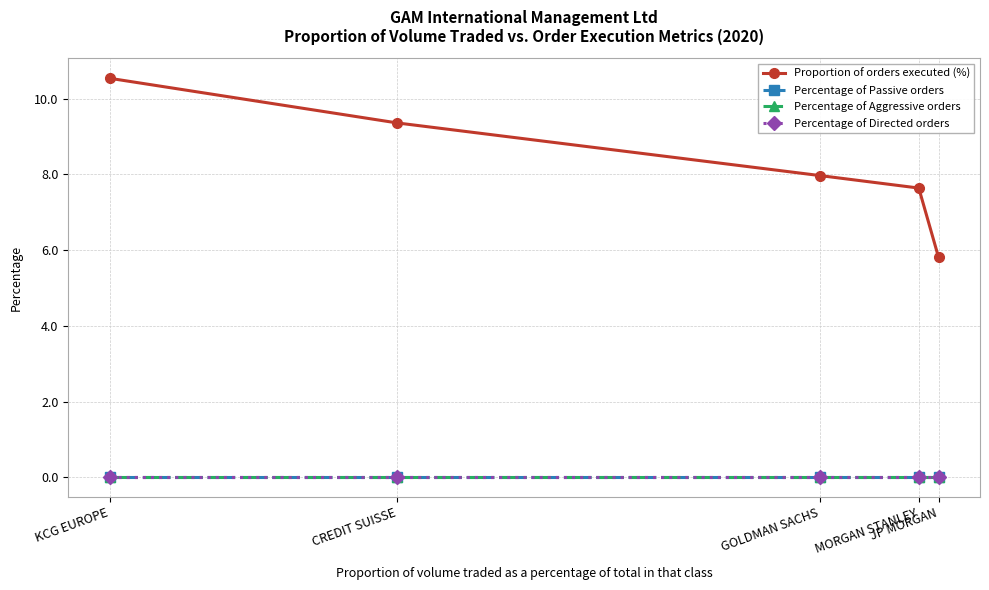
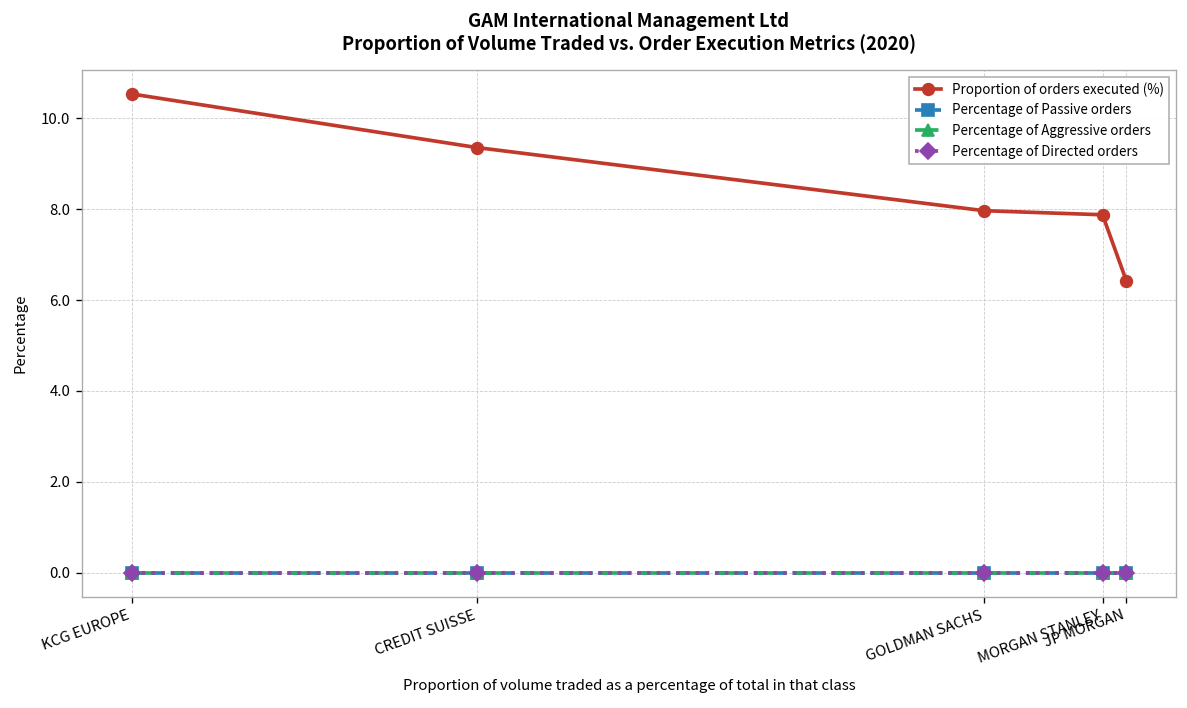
  {
    "Proportion of orders executed (%)": {
      "KCG EUROPE": 10.5,
      "CREDIT SUISSE": 9.4,
      "GOLDMAN SACHS": 8.0,
-     "MORGAN STANLEY": 7.6,
-     "JP MORGAN": 5.8
+     "MORGAN STANLEY": 7.9,
+     "JP MORGAN": 6.4
    },
    "Percentage of Directed orders": {
      "KCG EUROPE": 0.0,
      "CREDIT SUISSE": 0.0,
      "GOLDMAN SACHS": 0.0,
      "MORGAN STANLEY": 0.0,
      "JP MORGAN": 0.0
    }
  }
